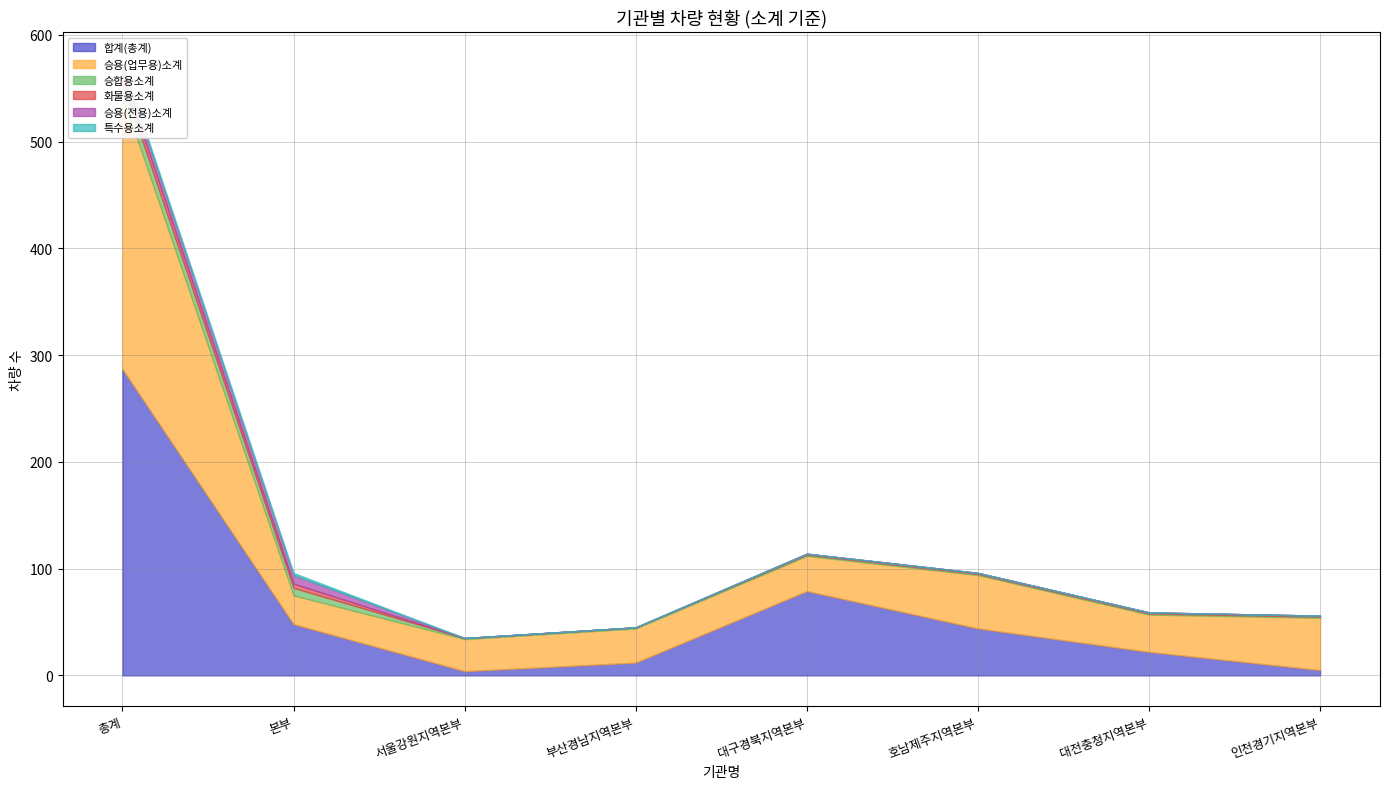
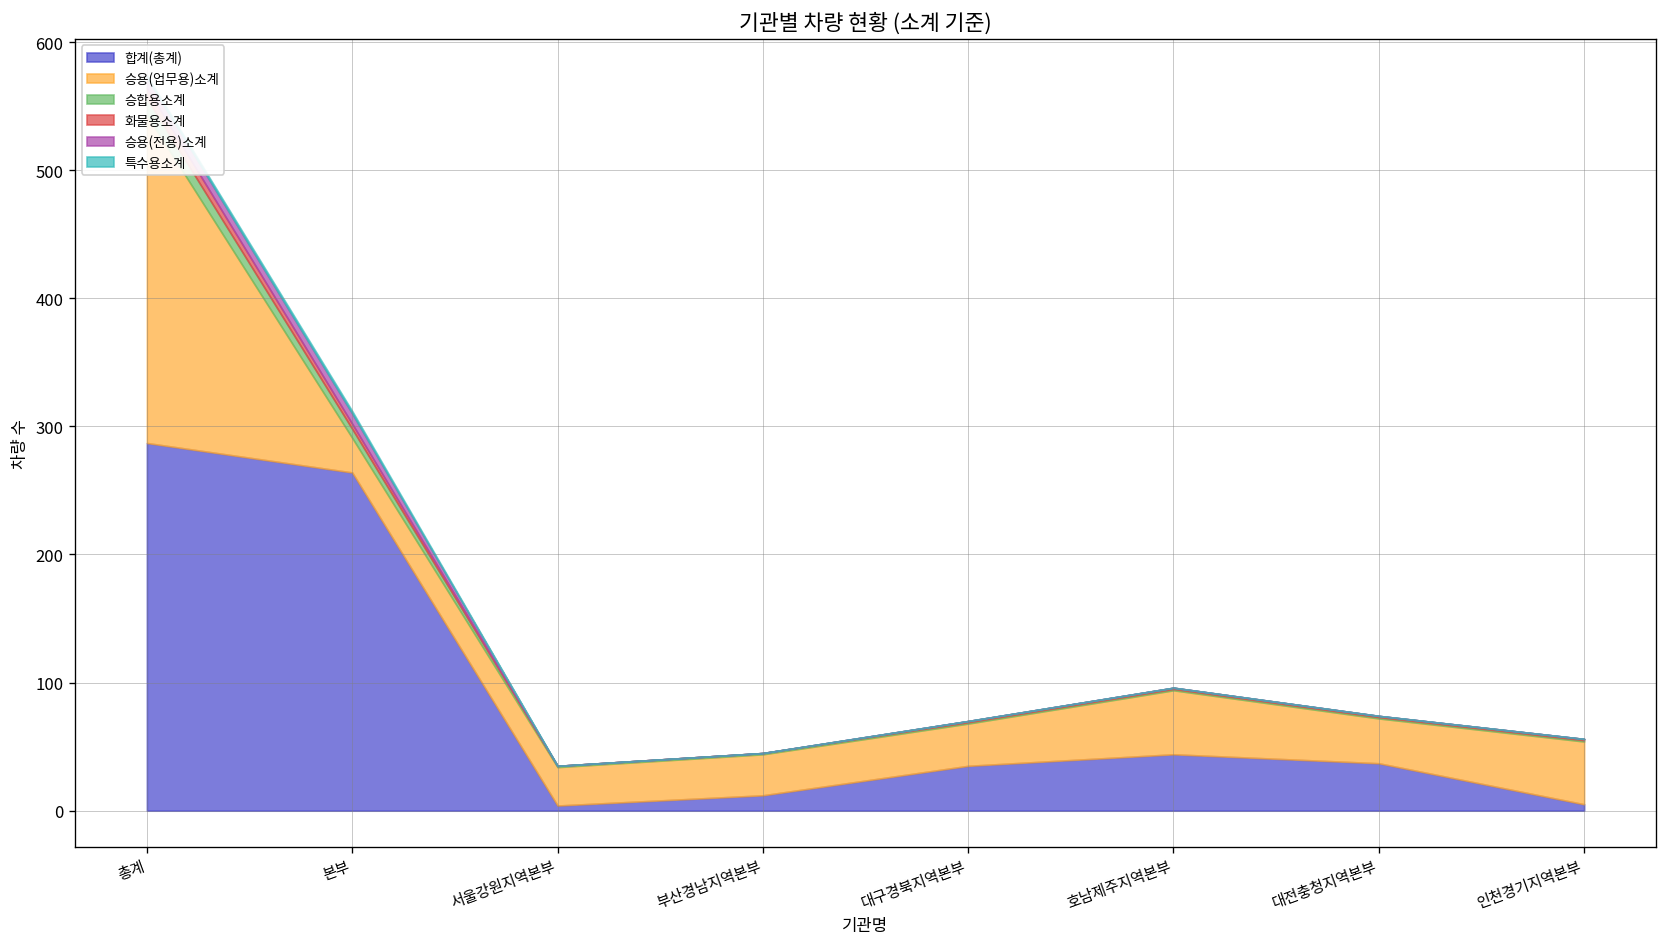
  {
    "합계(총계)": {
      "총계": 287,
-     "본부": 48,
+     "본부": 264,
      "서울강원지역본부": 4,
      "부산경남지역본부": 12,
-     "대구경북지역본부": 79,
+     "대구경북지역본부": 35,
      "호남제주지역본부": 44,
-     "대전충청지역본부": 22,
+     "대전충청지역본부": 37,
      "인천경기지역본부": 5
    },
    "승용(업무용)소계": {
      "본부": 27
    },
    "승합용소계": {
      "본부": 7
    },
    "화물용소계": {
      "본부": 4
    }
  }
